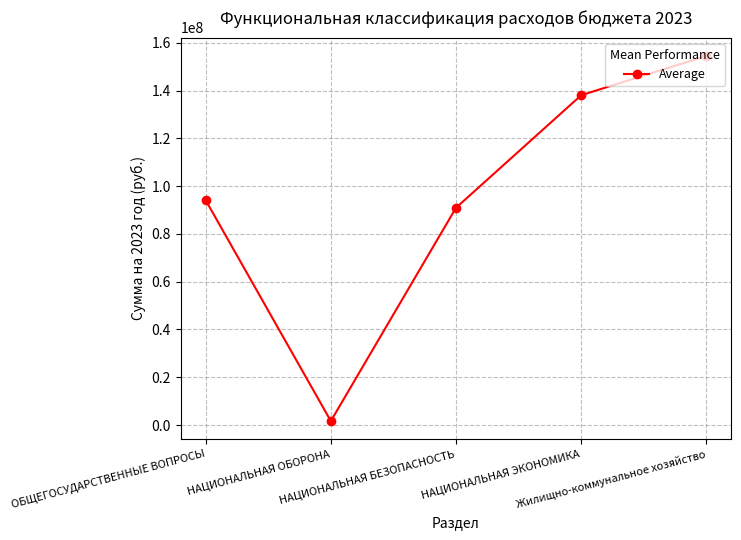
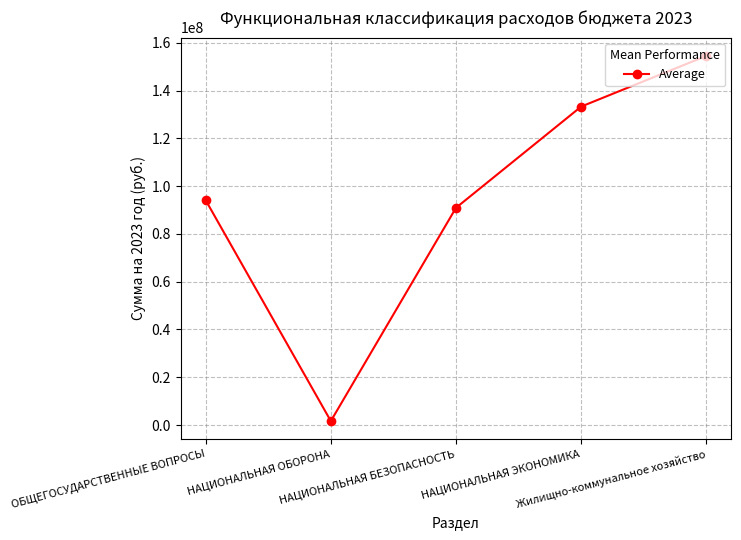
  {
    "ОБЩЕГОСУДАРСТВЕННЫЕ ВОПРОСЫ": 94000000,
    "НАЦИОНАЛЬНАЯ ОБОРОНА": 2000000,
    "НАЦИОНАЛЬНАЯ БЕЗОПАСНОСТЬ": 91000000,
-   "НАЦИОНАЛЬНАЯ ЭКОНОМИКА": 138000000
+   "НАЦИОНАЛЬНАЯ ЭКОНОМИКА": 133000000
  }
